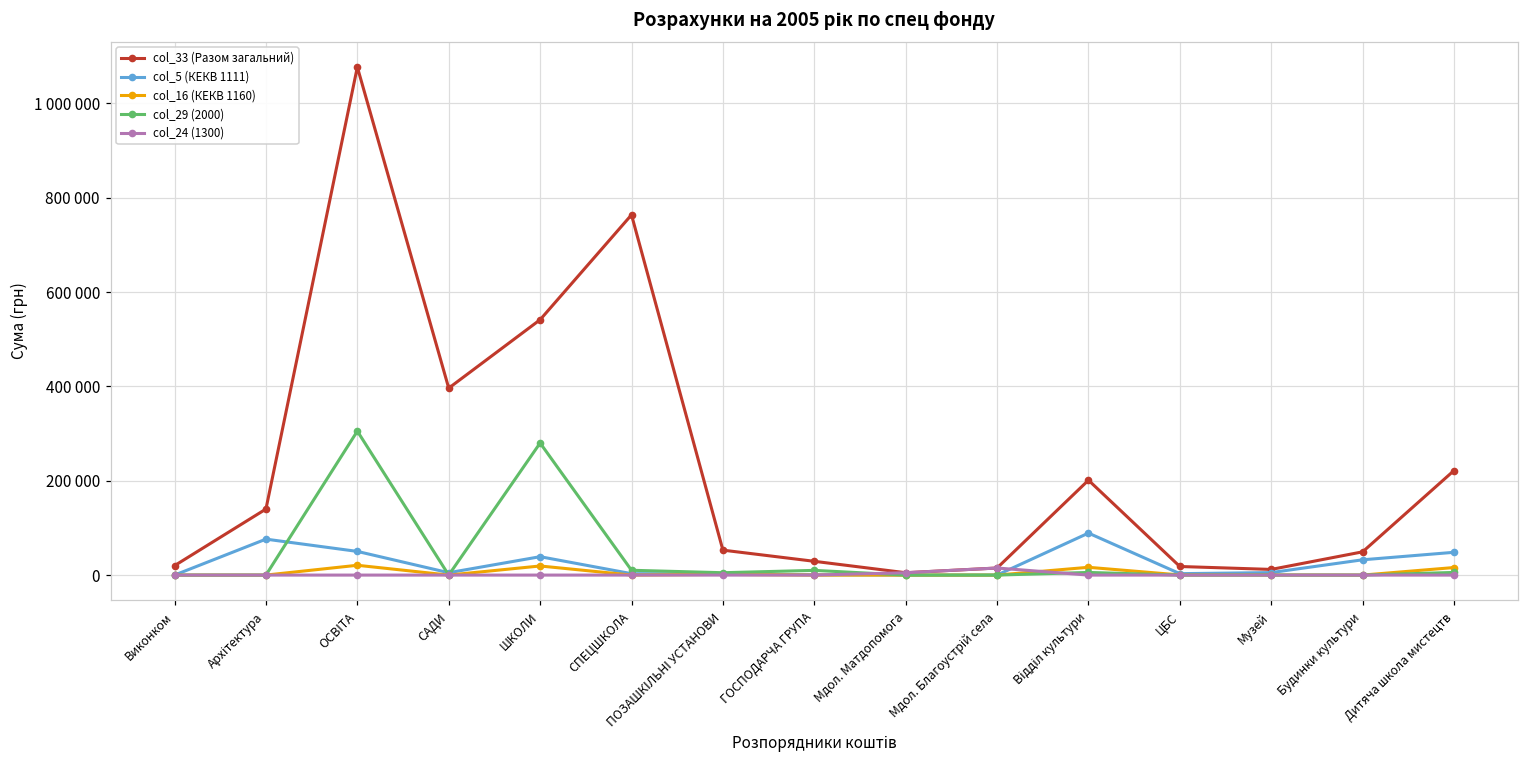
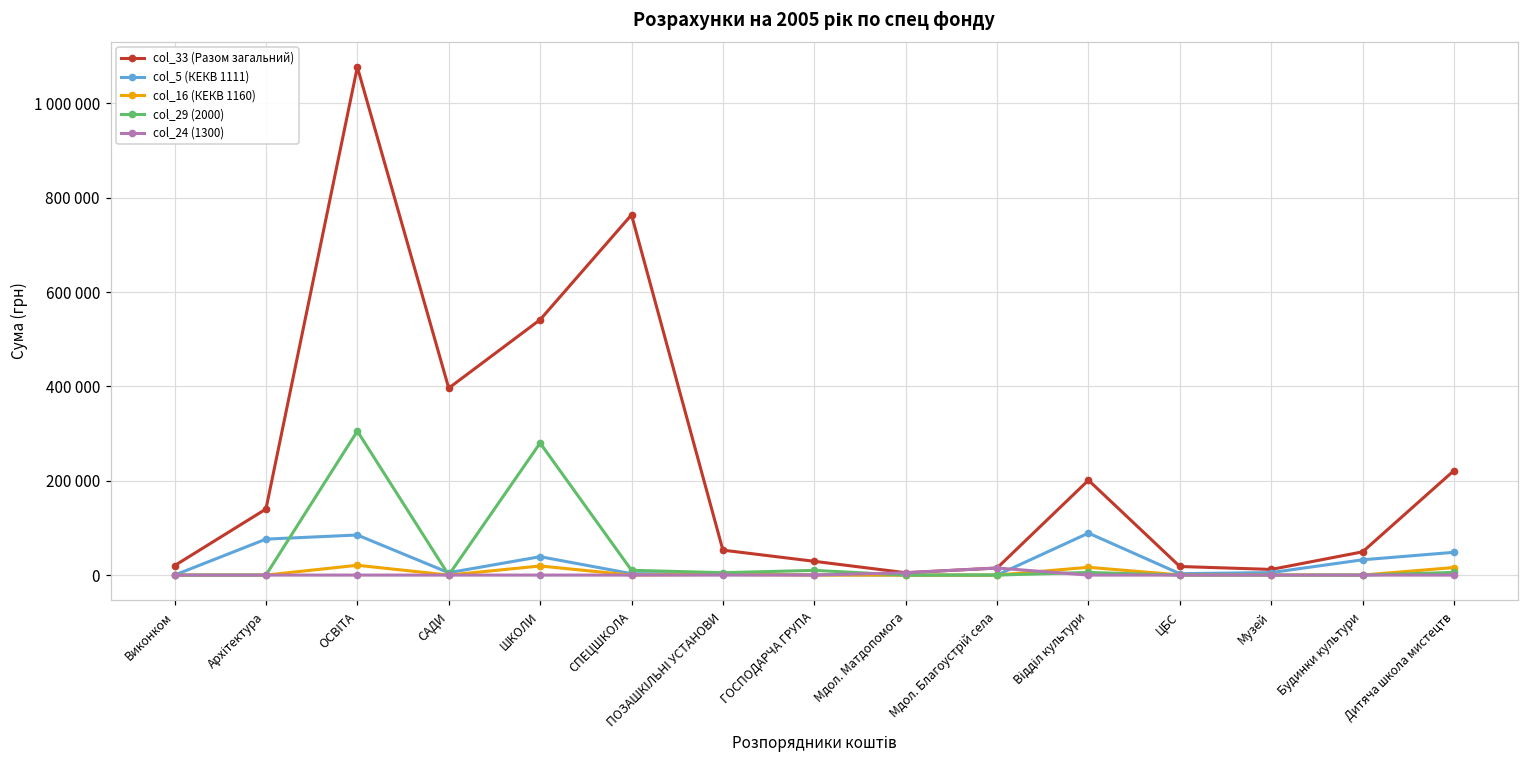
  {
    "col_33 (Разом загальний)": {
      "Виконком": 20000,
      "Архітектура": 140000,
      "ОСВІТА": 1080000,
      "САДИ": 400000,
      "ШКОЛИ": 540000,
      "СПЕЦШКОЛА": 760000,
      "ПОЗАШКІЛЬНІ УСТАНОВИ": 50000,
      "ГОСПОДАРЧА ГРУПА": 30000,
      "Відділ культури": 200000,
      "ЦБС": 20000,
      "Музей": 10000,
      "Будинки культури": 50000,
      "Дитяча школа мистецтв": 220000
    },
    "col_5 (КЕКВ 1111)": {
      "Архітектура": 80000,
-     "ОСВІТА": 50000,
+     "ОСВІТА": 80000,
      "ШКОЛИ": 40000,
      "Відділ культури": 90000,
      "Будинки культури": 30000,
      "Дитяча школа мистецтв": 50000
    },
    "col_16 (КЕКВ 1160)": {
      "ОСВІТА": 20000,
      "ШКОЛИ": 20000,
      "Відділ культури": 20000,
      "Дитяча школа мистецтв": 20000
    },
    "col_29 (2000)": {
      "ОСВІТА": 310000,
      "ШКОЛИ": 280000,
      "СПЕЦШКОЛА": 10000,
      "ГОСПОДАРЧА ГРУПА": 10000
    },
    "col_24 (1300)": {
      "ОСВІТА": 0,
      "ШКОЛИ": 0
    }
  }
